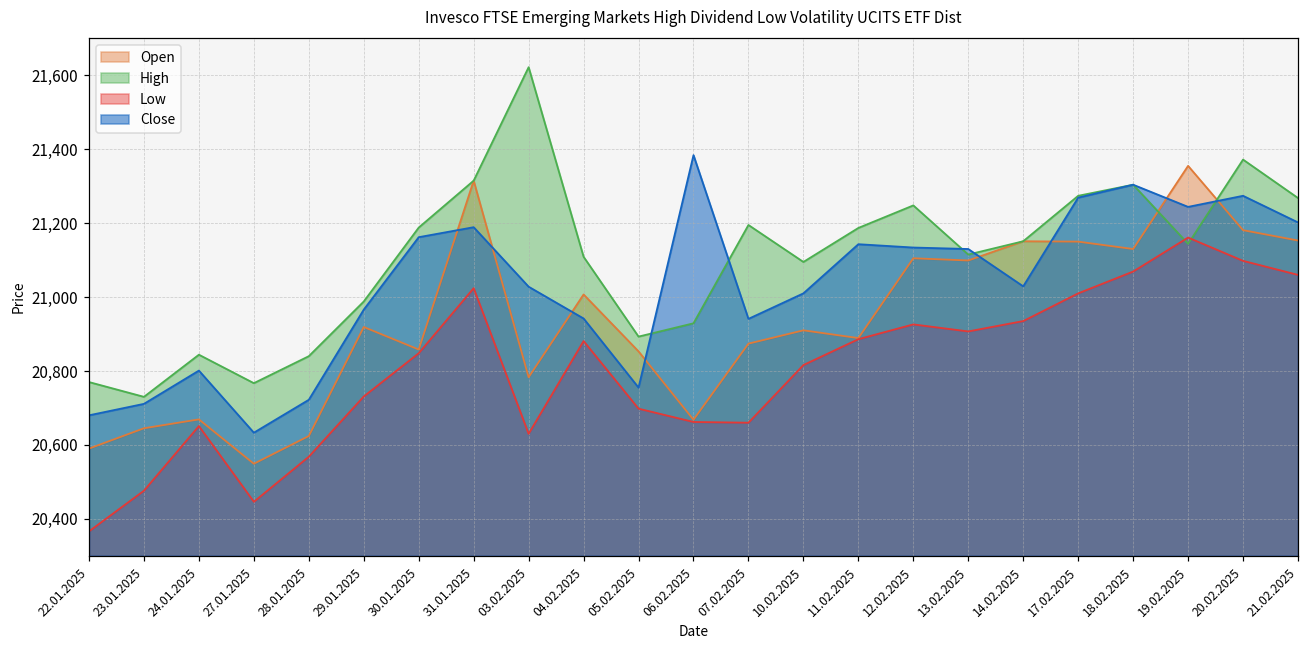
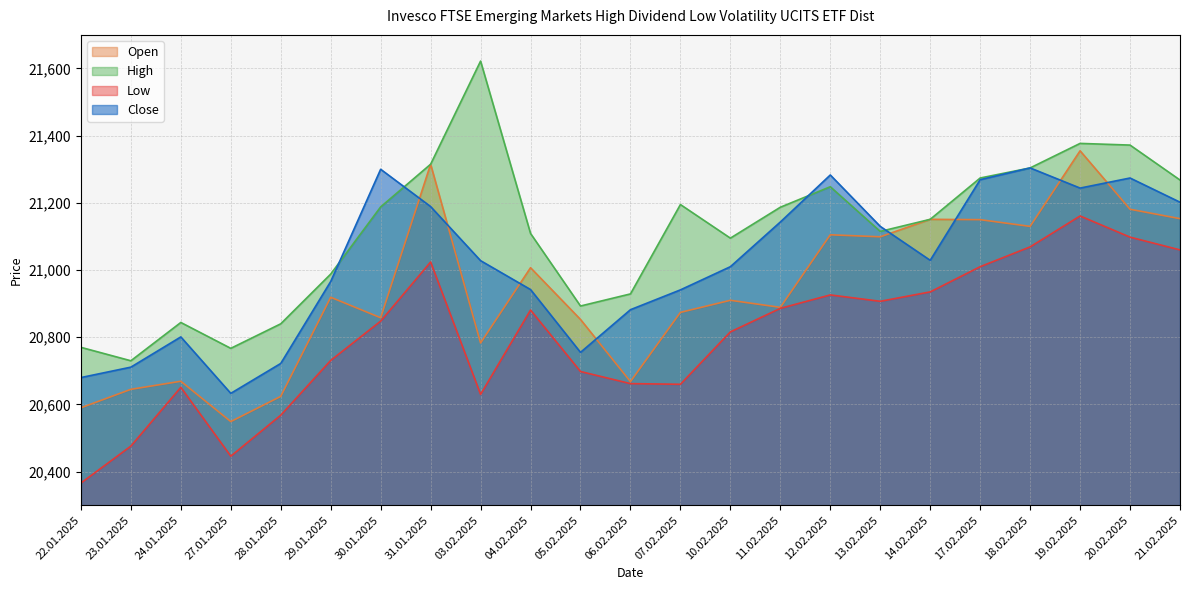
  {
    "High": {
      "22.01.2025": "20,770",
      "23.01.2025": "20,730",
      "24.01.2025": "20,840",
      "27.01.2025": "20,770",
      "28.01.2025": "20,840",
      "29.01.2025": "20,990",
      "30.01.2025": "21,190",
      "03.02.2025": "21,620",
      "04.02.2025": "21,110",
      "05.02.2025": "20,890",
      "06.02.2025": "20,930",
      "07.02.2025": "21,200",
      "10.02.2025": "21,100",
      "11.02.2025": "21,190",
      "12.02.2025": "21,250",
      "13.02.2025": "21,120",
-     "19.02.2025": "21,140",
+     "19.02.2025": "21,380",
      "20.02.2025": "21,370",
      "21.02.2025": "21,270"
    },
    "Close": {
      "22.01.2025": "20,680",
      "23.01.2025": "20,710",
      "24.01.2025": "20,800",
      "27.01.2025": "20,630",
      "28.01.2025": "20,720",
      "29.01.2025": "20,970",
-     "30.01.2025": "21,160",
+     "30.01.2025": "21,300",
      "31.01.2025": "21,190",
      "03.02.2025": "21,030",
      "04.02.2025": "20,940",
      "05.02.2025": "20,760",
-     "06.02.2025": "21,380",
+     "06.02.2025": "20,880",
      "07.02.2025": "20,940",
      "10.02.2025": "21,010",
      "11.02.2025": "21,140",
-     "12.02.2025": "21,130",
+     "12.02.2025": "21,280",
      "13.02.2025": "21,130",
      "14.02.2025": "21,030",
      "19.02.2025": "21,240",
      "20.02.2025": "21,270",
      "21.02.2025": "21,200"
    }
  }
